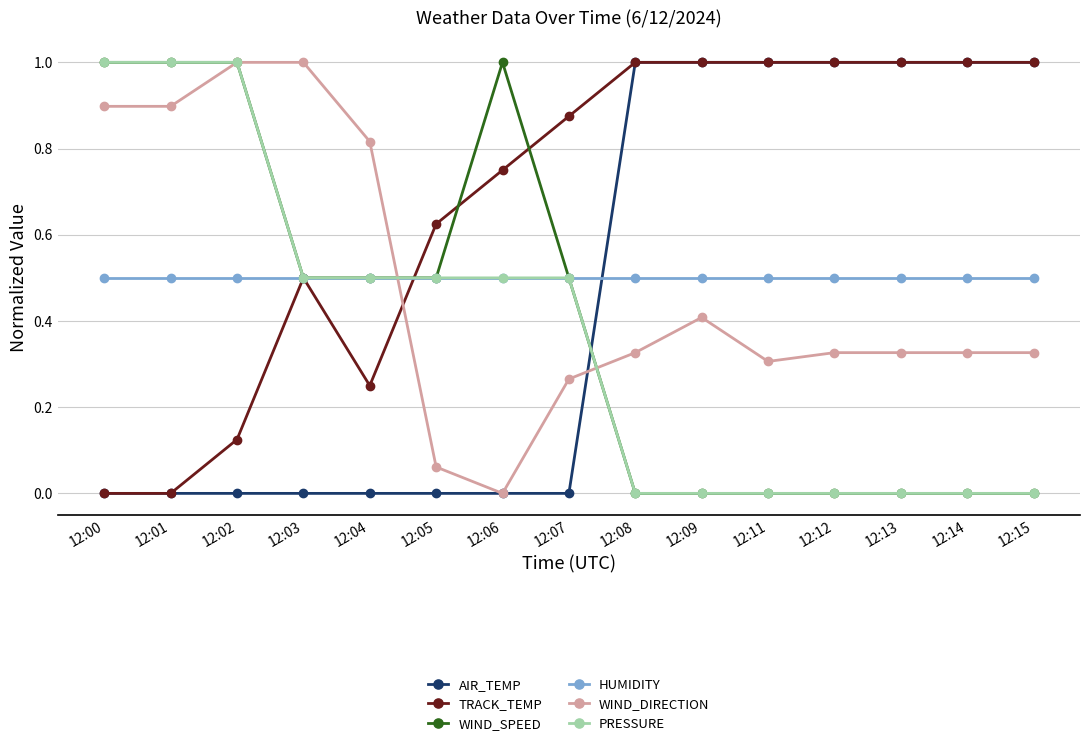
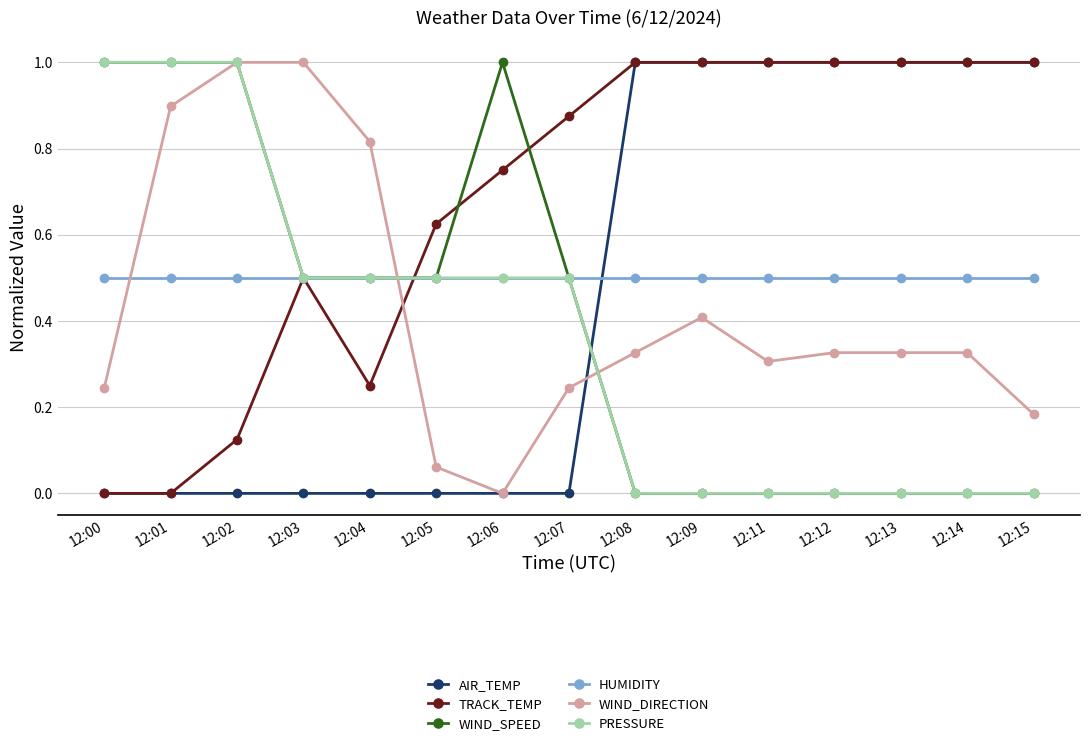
  {
    "AIR_TEMP": {
      "12:02": 0.00,
      "12:03": 0.00,
      "12:04": 0.00,
      "12:05": 0.00,
      "12:07": 0.00
    },
    "TRACK_TEMP": {
      "12:02": 0.12,
      "12:04": 0.25,
      "12:05": 0.63,
      "12:06": 0.75,
      "12:07": 0.88
    },
    "WIND_SPEED": {
      "12:06": 1.00
    },
    "HUMIDITY": {
      "12:00": 0.50,
      "12:01": 0.50,
      "12:02": 0.50,
      "12:08": 0.50,
      "12:09": 0.50,
      "12:11": 0.50,
      "12:12": 0.50,
      "12:13": 0.50,
      "12:14": 0.50,
      "12:15": 0.50
    },
    "WIND_DIRECTION": {
-     "12:00": 0.90,
+     "12:00": 0.24,
      "12:01": 0.90,
      "12:03": 1.00,
      "12:04": 0.82,
      "12:05": 0.06,
-     "12:07": 0.27,
+     "12:07": 0.24,
      "12:08": 0.33,
      "12:09": 0.41,
      "12:11": 0.31,
      "12:12": 0.33,
      "12:13": 0.33,
      "12:14": 0.33,
-     "12:15": 0.33
+     "12:15": 0.18
    }
  }
